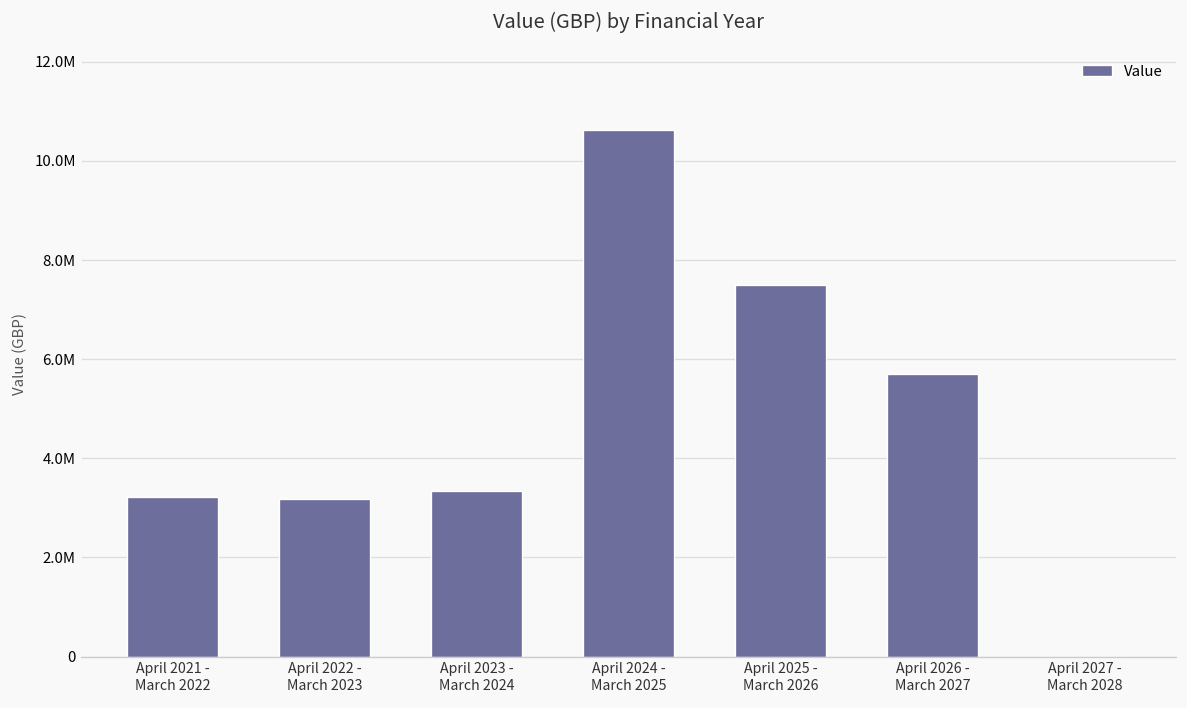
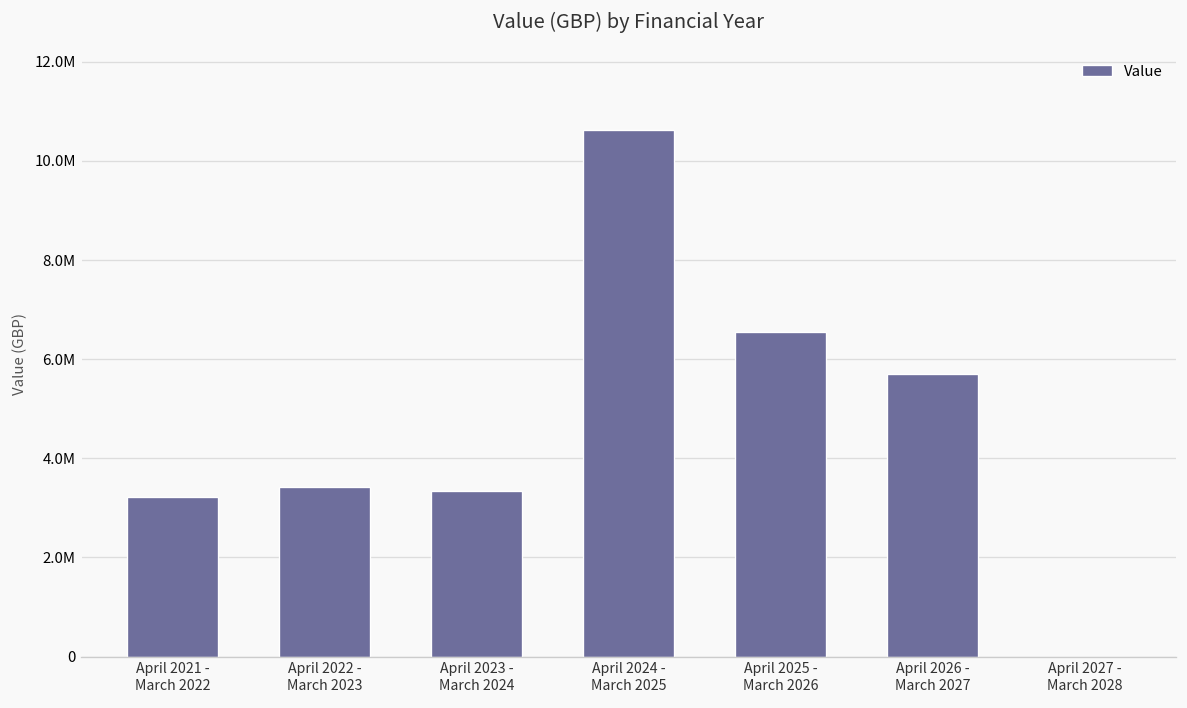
  {
    "April 2021 - March 2022": 3200000,
-   "April 2022 - March 2023": 3200000,
+   "April 2022 - March 2023": 3400000,
    "April 2023 - March 2024": 3300000,
    "April 2024 - March 2025": 10600000,
-   "April 2025 - March 2026": 7500000,
+   "April 2025 - March 2026": 6600000,
    "April 2026 - March 2027": 5700000
  }
